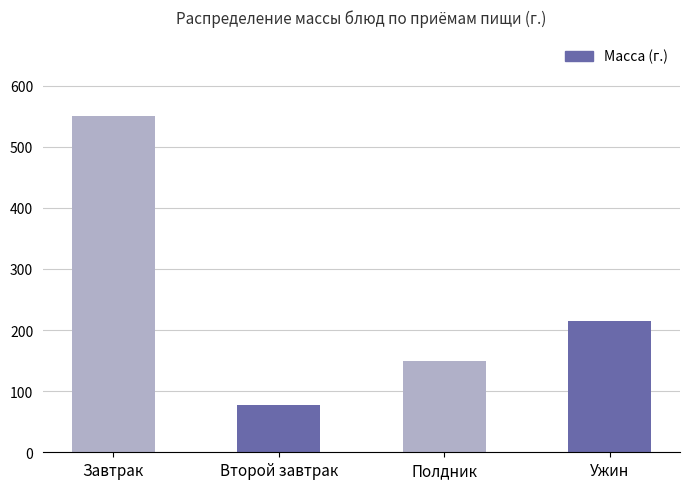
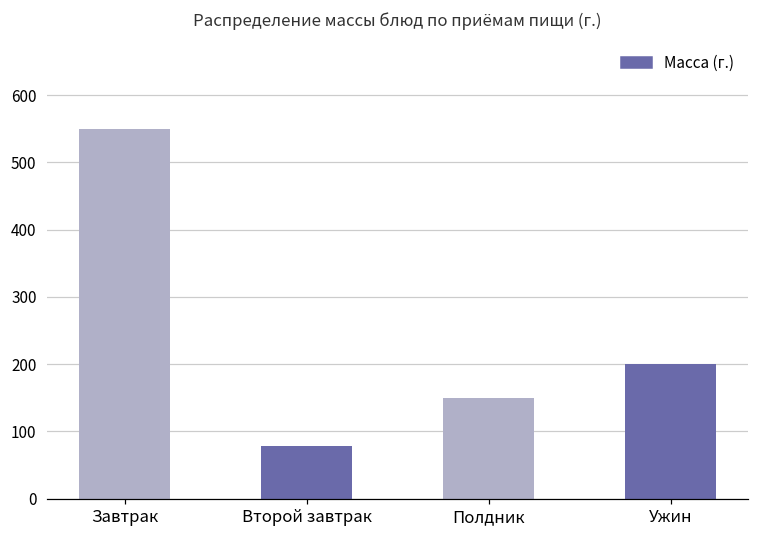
  {
    "Завтрак": 550,
    "Второй завтрак": 80,
    "Полдник": 150,
-   "Ужин": 210
+   "Ужин": 200
  }
